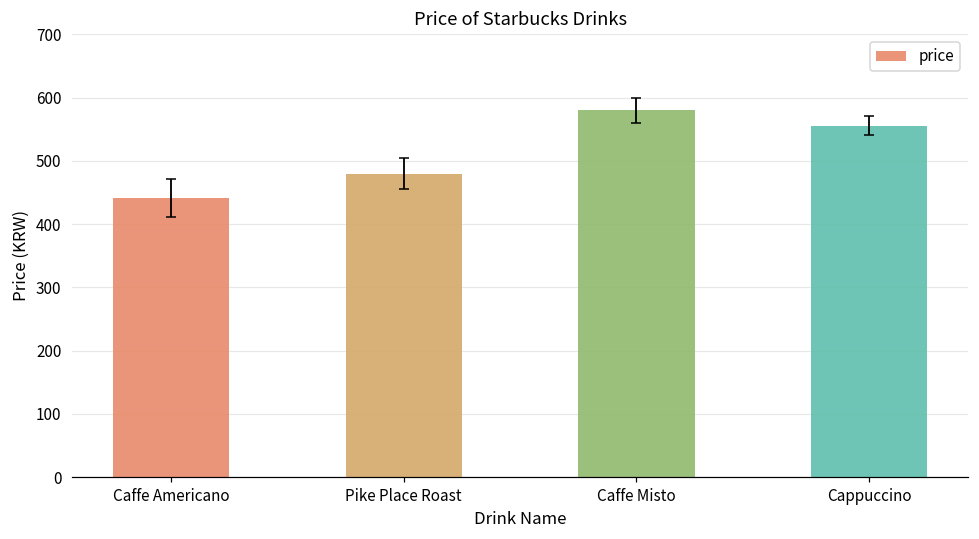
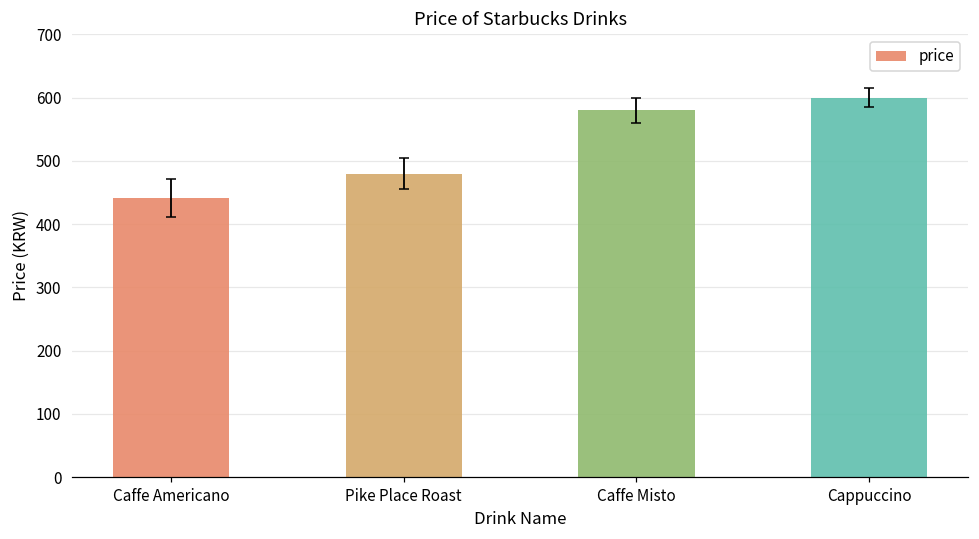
  {
    "price": {
      "Caffe Americano": 440,
      "Pike Place Roast": 480,
      "Caffe Misto": 580,
-     "Cappuccino": 560
+     "Cappuccino": 600
    }
  }
